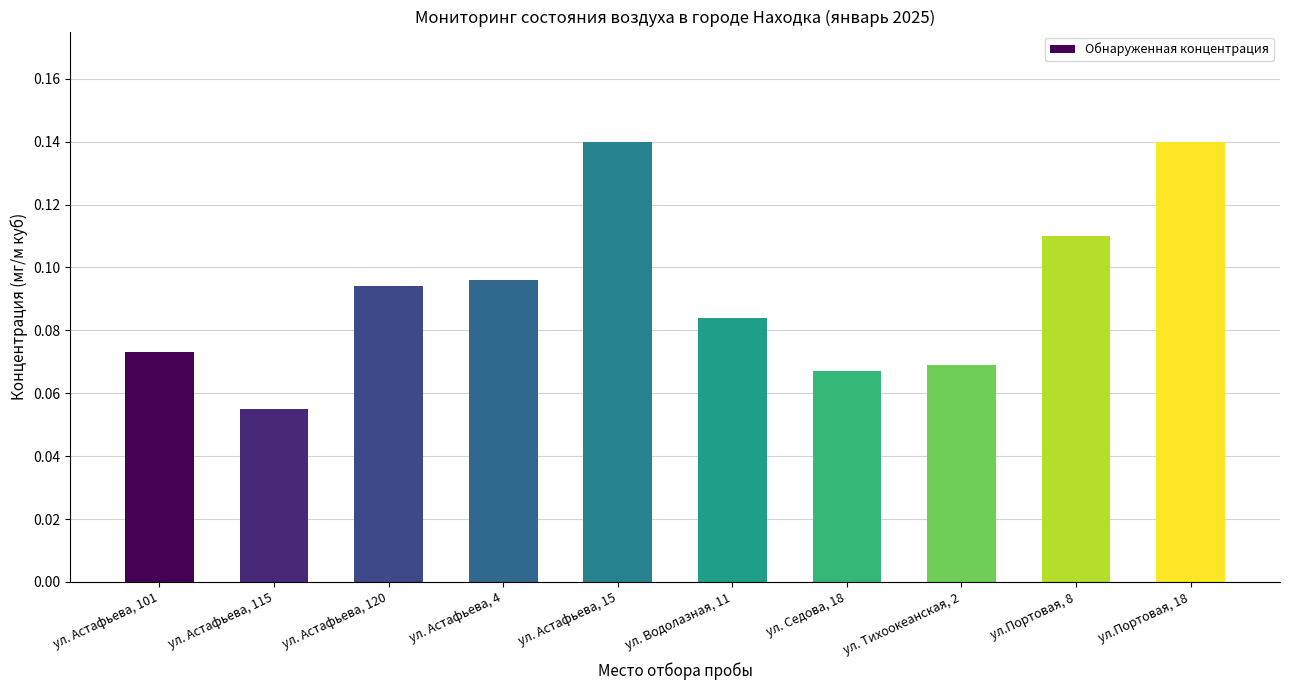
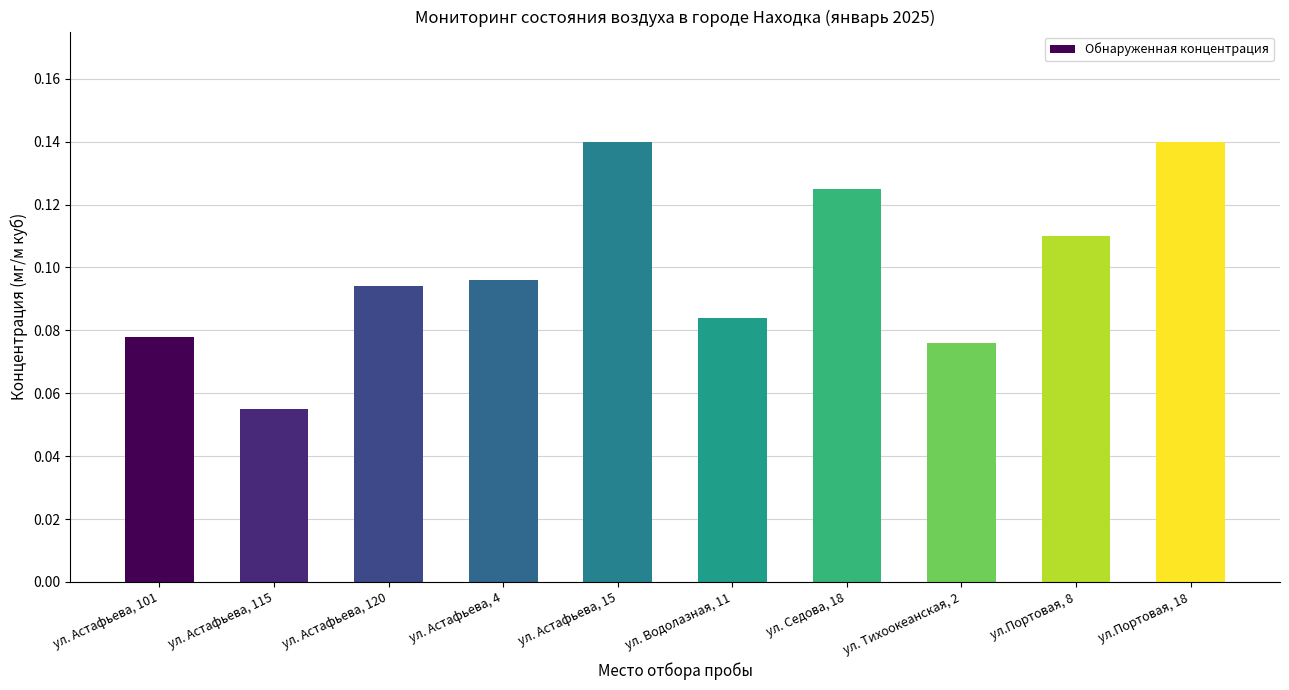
  {
-   "ул. Астафьева, 101": 0.073,
+   "ул. Астафьева, 101": 0.078,
    "ул. Астафьева, 115": 0.055,
    "ул. Астафьева, 120": 0.094,
    "ул. Астафьева, 4": 0.096,
    "ул. Астафьева, 15": 0.140,
    "ул. Водолазная, 11": 0.084,
-   "ул. Седова, 18": 0.067,
-   "ул. Тихоокеанская, 2": 0.069,
+   "ул. Седова, 18": 0.125,
+   "ул. Тихоокеанская, 2": 0.076,
    "ул.Портовая, 8": 0.110,
    "ул.Портовая, 18": 0.140
  }
